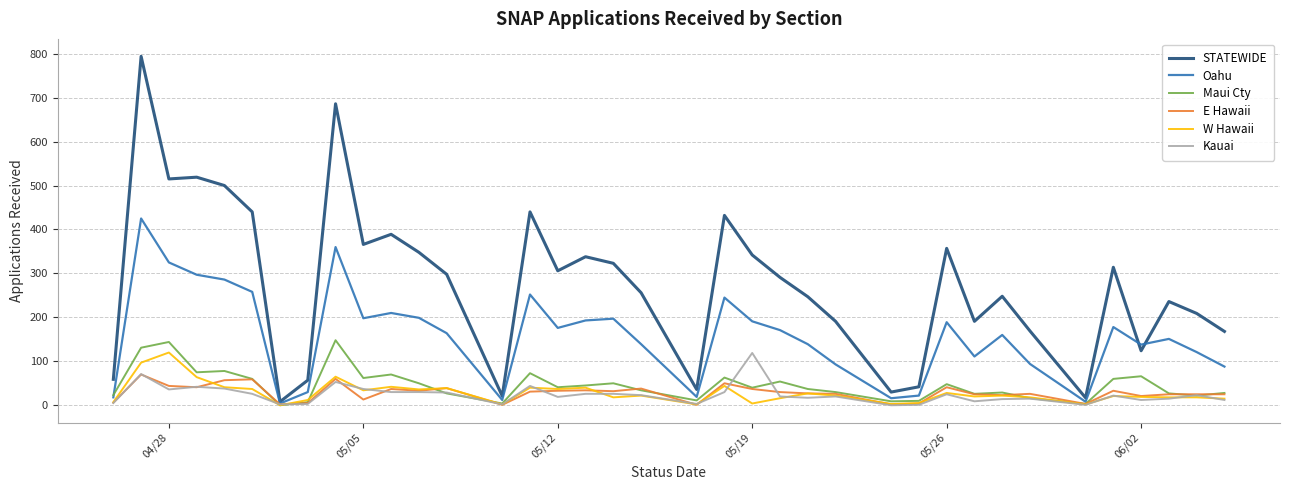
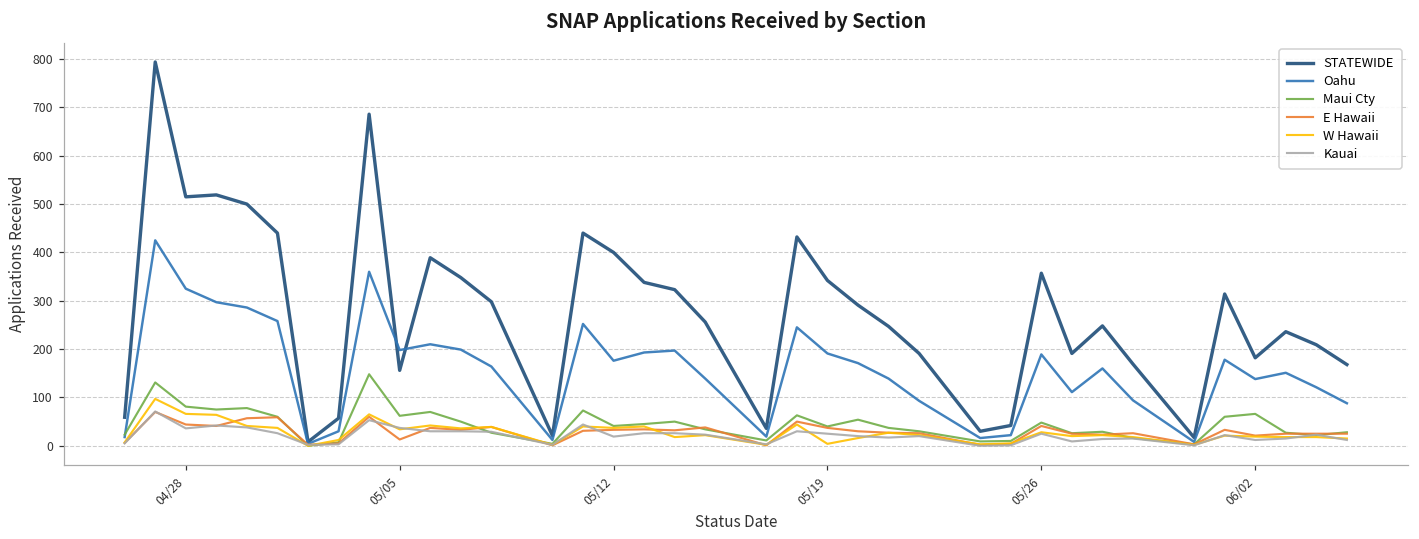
  {
    "STATEWIDE": {
      "04/28": 520,
-     "05/05": 370,
-     "05/12": 310,
+     "05/05": 160,
+     "05/12": 400,
      "05/19": 340,
      "05/26": 360,
-     "06/02": 120
+     "06/02": 180
    },
    "Oahu": {
      "04/28": 330,
      "05/05": 200,
      "05/12": 180,
      "05/19": 190,
      "05/26": 190,
      "06/02": 140
    },
    "Maui Cty": {
-     "04/28": 140,
+     "04/28": 80,
      "05/05": 60,
      "05/26": 50,
      "06/02": 70
    },
    "E Hawaii": {
      "04/28": 40,
      "05/05": 10,
      "05/26": 40
    },
    "W Hawaii": {
-     "04/28": 120,
+     "04/28": 70,
      "05/19": 0
    },
    "Kauai": {
      "04/28": 40,
      "05/12": 20,
-     "05/19": 120,
+     "05/19": 30,
      "06/02": 10
    }
  }
